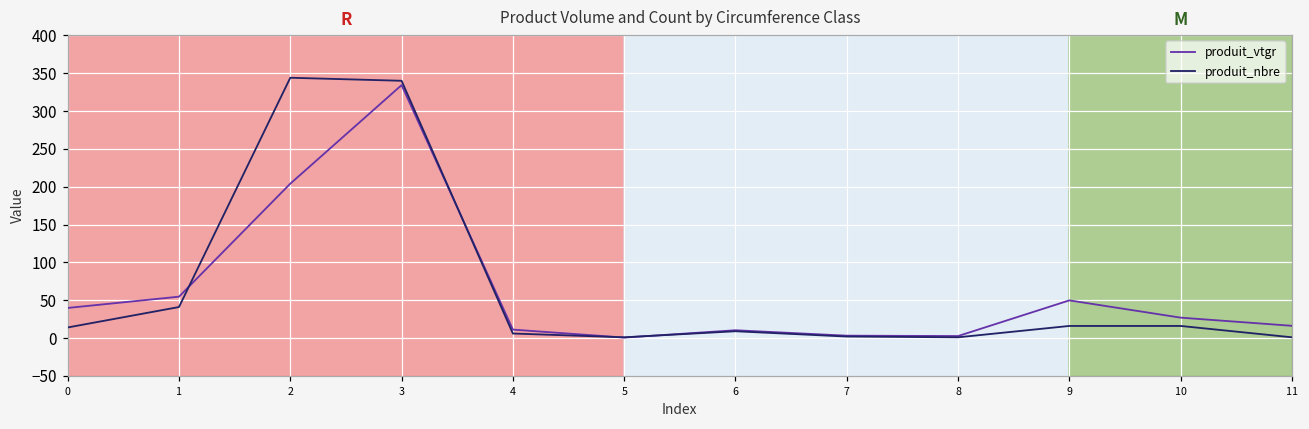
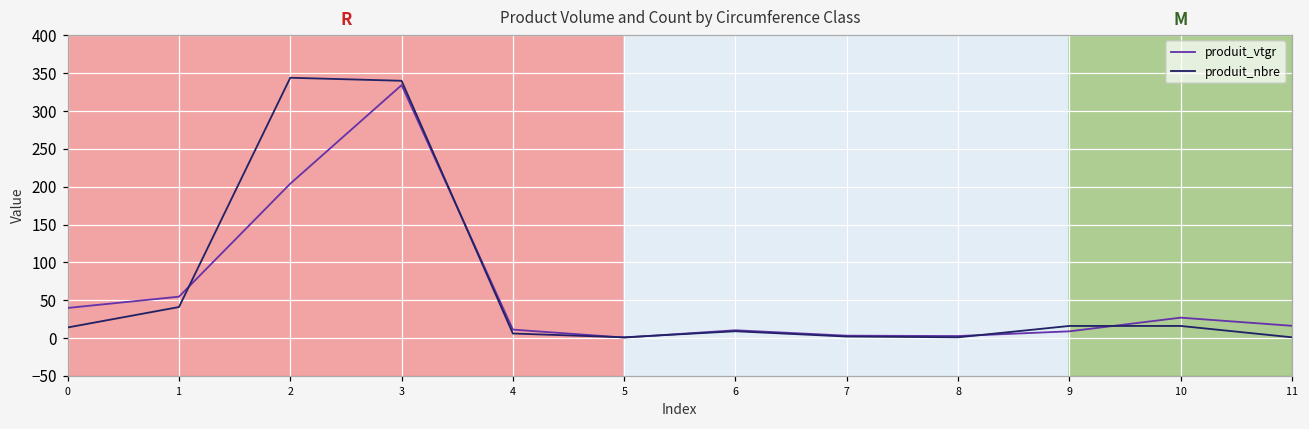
  {
    "produit_vtgr": {
      "0": 40,
      "1": 50,
      "2": 200,
      "3": 330,
      "4": 10,
-     "9": 50,
+     "9": 10,
      "10": 30,
      "11": 20
    },
    "produit_nbre": {
      "0": 10,
      "1": 40,
      "2": 340,
      "3": 340,
      "4": 10,
      "9": 20,
      "10": 20,
      "11": 0
    }
  }
